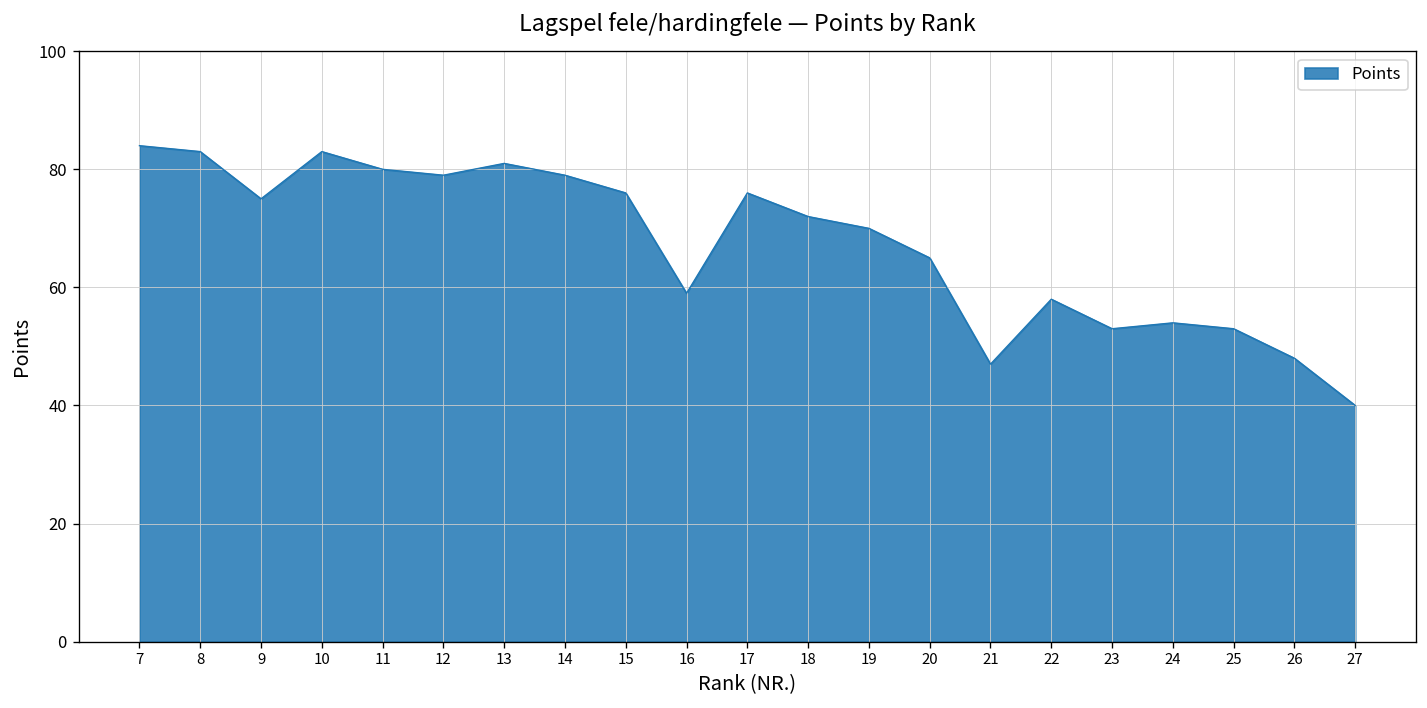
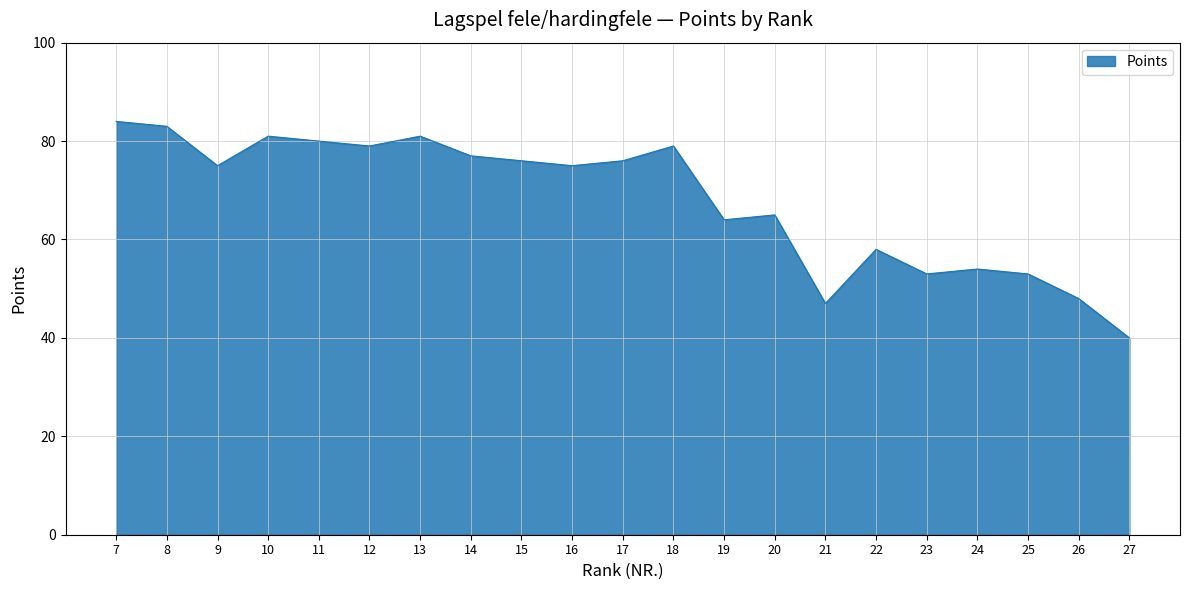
  {
    "7": 84,
    "8": 83,
    "9": 75,
-   "10": 83,
+   "10": 81,
    "11": 80,
    "12": 79,
    "13": 81,
-   "14": 79,
+   "14": 77,
    "15": 76,
-   "16": 59,
+   "16": 75,
    "17": 76,
-   "18": 72,
-   "19": 70,
+   "18": 79,
+   "19": 64,
    "20": 65,
    "21": 47,
    "22": 58,
    "23": 53,
    "24": 54,
    "25": 53,
    "26": 48,
    "27": 40
  }
